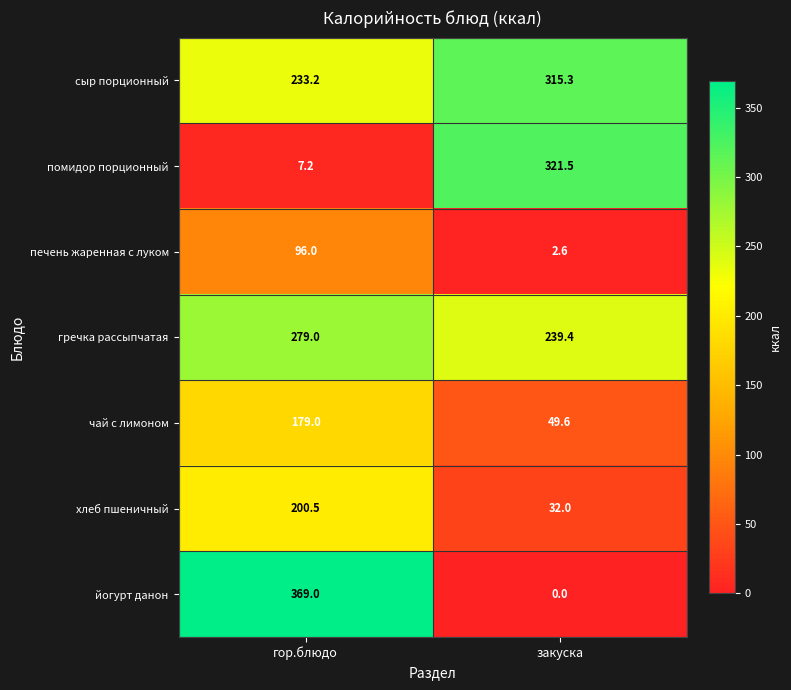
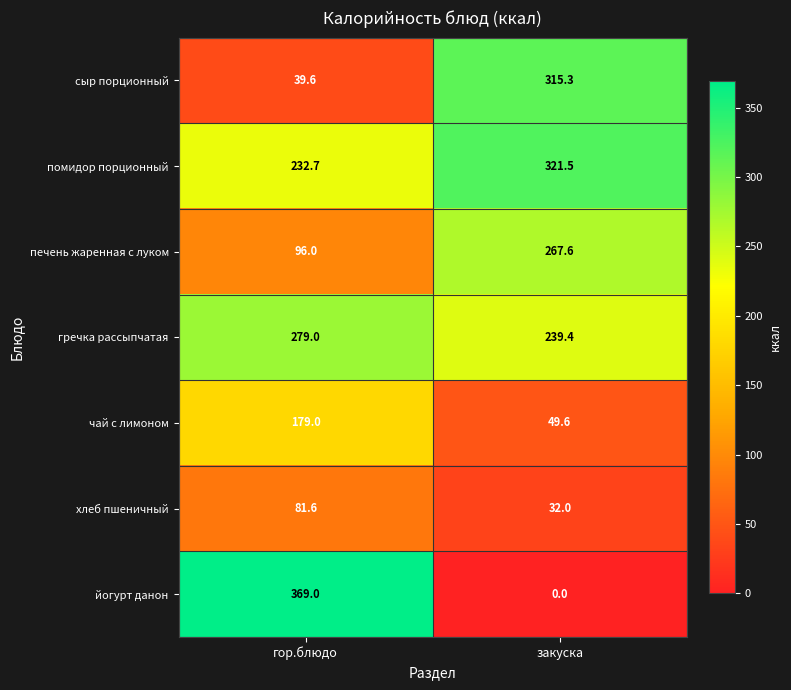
  {
    "сыр порционный": {
-     "гор.блюдо": 233.2,
+     "гор.блюдо": 39.6,
      "закуска": 315.3
    },
    "помидор порционный": {
-     "гор.блюдо": 7.2,
+     "гор.блюдо": 232.7,
      "закуска": 321.5
    },
    "печень жаренная с луком": {
      "гор.блюдо": 96.0,
-     "закуска": 2.6
+     "закуска": 267.6
    },
    "гречка рассыпчатая": {
      "гор.блюдо": 279.0,
      "закуска": 239.4
    },
    "чай с лимоном": {
      "гор.блюдо": 179.0,
      "закуска": 49.6
    },
    "хлеб пшеничный": {
-     "гор.блюдо": 200.5,
+     "гор.блюдо": 81.6,
      "закуска": 32.0
    },
    "йогурт данон": {
      "гор.блюдо": 369.0,
      "закуска": 0.0
    }
  }
